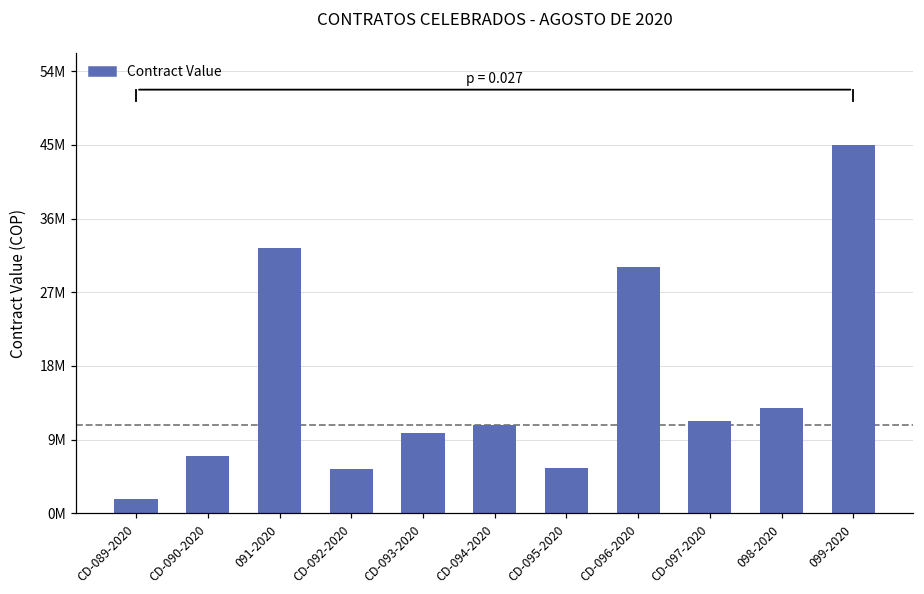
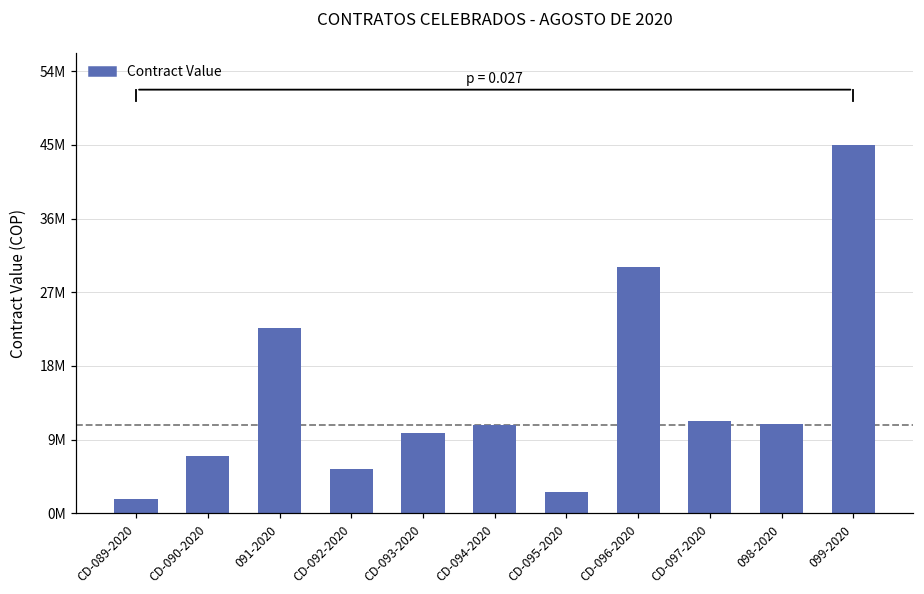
  {
    "Contract Value": {
      "CD-089-2020": 2000000,
      "CD-090-2020": 7000000,
-     "091-2020": 32000000,
+     "091-2020": 23000000,
      "CD-092-2020": 5000000,
      "CD-093-2020": 10000000,
      "CD-094-2020": 11000000,
-     "CD-095-2020": 6000000,
+     "CD-095-2020": 3000000,
      "CD-096-2020": 30000000,
      "CD-097-2020": 11000000,
-     "098-2020": 13000000,
+     "098-2020": 11000000,
      "099-2020": 45000000
    }
  }
